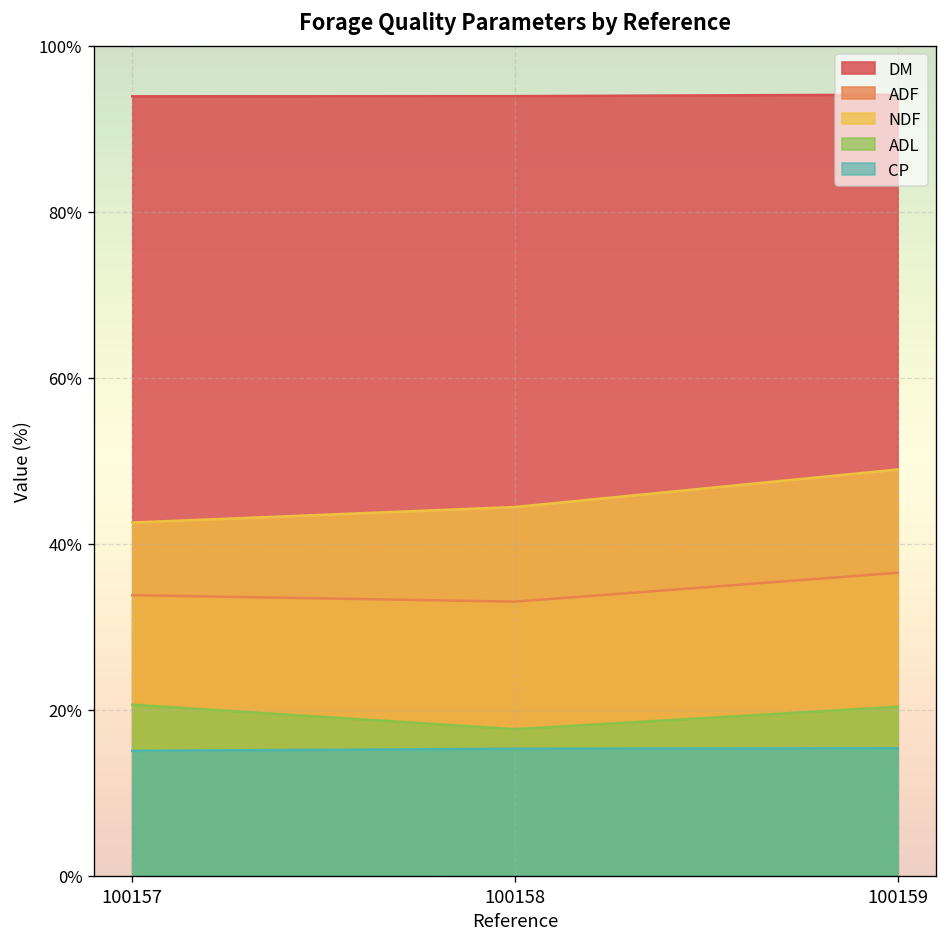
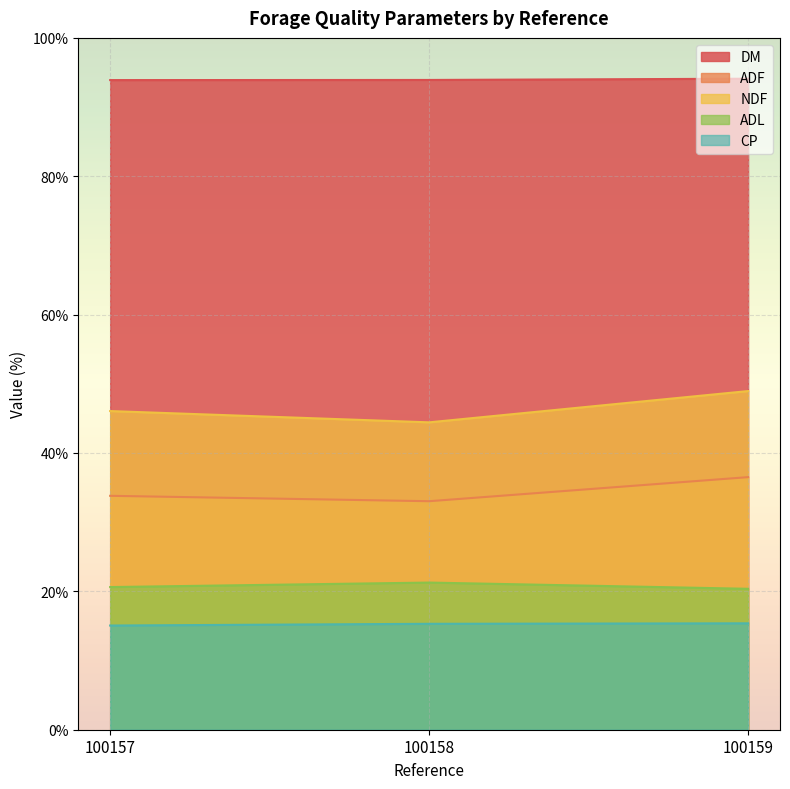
  {
    "NDF": {
-     "100157": "43%",
+     "100157": "46%",
      "100158": "44%",
      "100159": "49%"
    },
    "ADL": {
      "100157": "21%",
-     "100158": "18%",
+     "100158": "21%",
      "100159": "20%"
    },
    "CP": {
      "100157": "15%",
      "100158": "15%",
      "100159": "15%"
    }
  }
